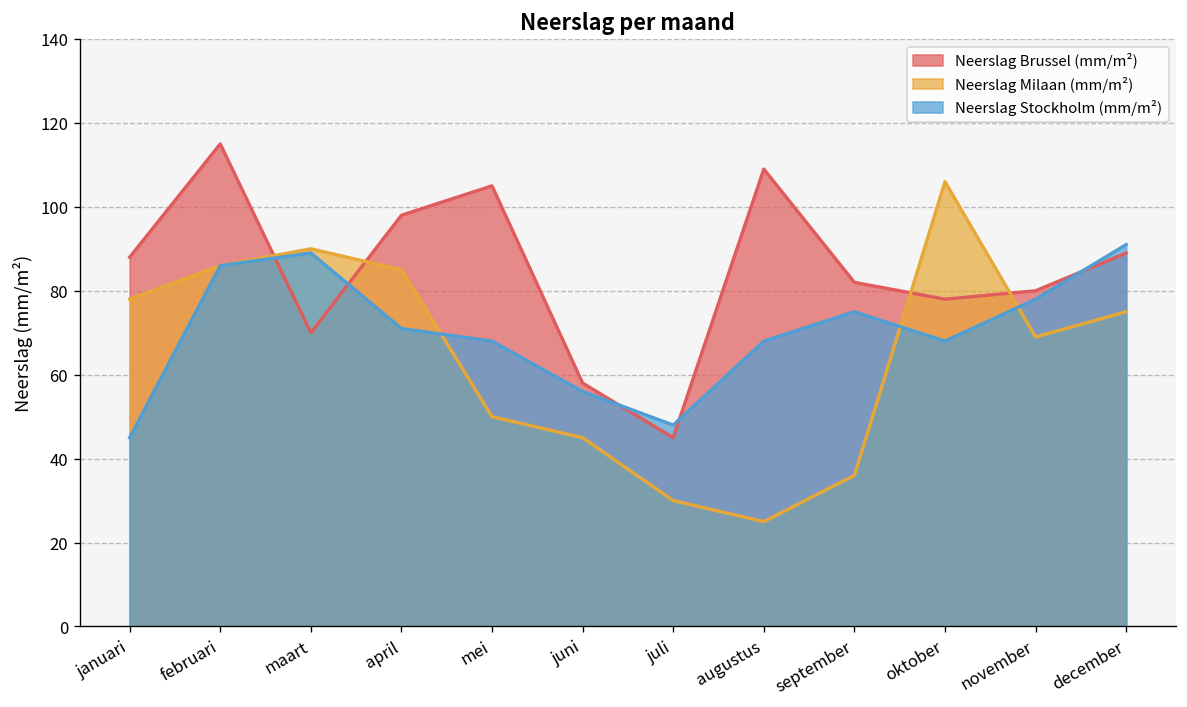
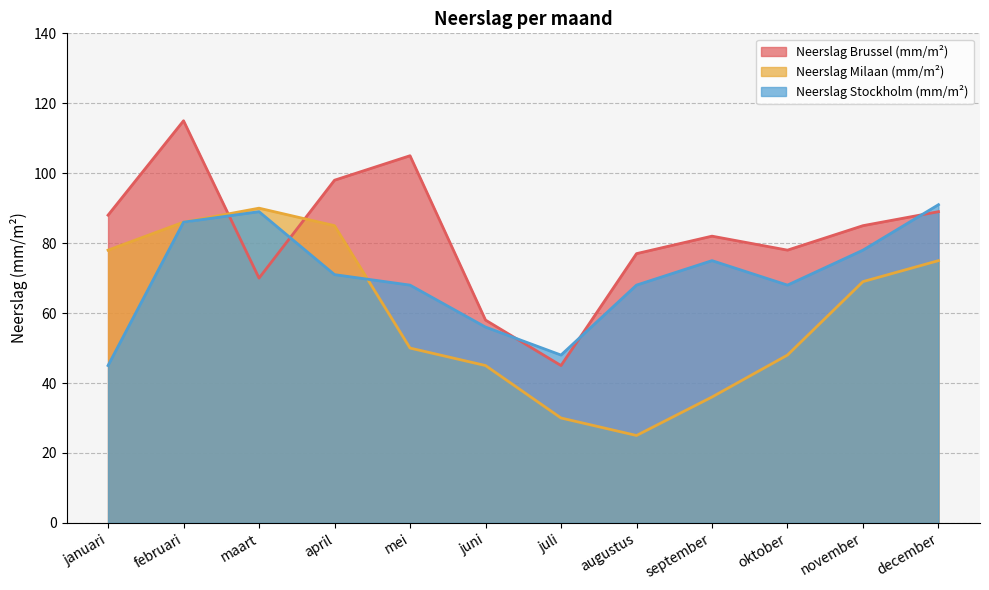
  {
    "Neerslag Brussel (mm/m²)": {
      "januari": 88,
      "februari": 115,
      "maart": 70,
      "april": 98,
      "mei": 105,
      "juni": 58,
      "juli": 45,
-     "augustus": 109,
+     "augustus": 77,
      "september": 82,
      "oktober": 78,
-     "november": 80,
+     "november": 85,
      "december": 89
    },
    "Neerslag Milaan (mm/m²)": {
      "januari": 78,
      "maart": 90,
      "april": 85,
      "mei": 50,
      "juni": 45,
      "juli": 30,
      "augustus": 25,
      "september": 36,
-     "oktober": 106,
+     "oktober": 48,
      "november": 69,
      "december": 75
    },
    "Neerslag Stockholm (mm/m²)": {
      "januari": 45,
      "maart": 89,
      "april": 71,
      "mei": 68,
      "juni": 56,
      "juli": 48,
      "augustus": 68,
      "september": 75,
      "oktober": 68,
      "november": 78,
      "december": 91
    }
  }
